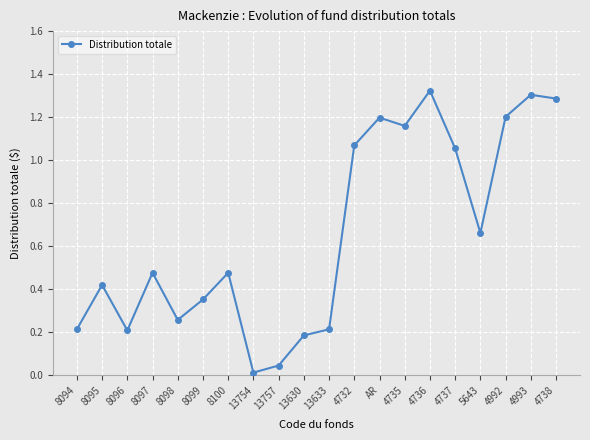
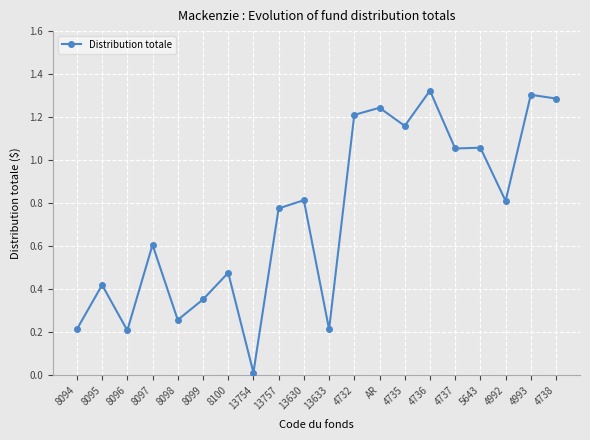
  {
    "8094": 0.21,
    "8095": 0.42,
    "8096": 0.21,
-   "8097": 0.48,
+   "8097": 0.61,
    "8098": 0.26,
    "8099": 0.35,
    "8100": 0.48,
    "13754": 0.01,
-   "13757": 0.05,
-   "13630": 0.19,
+   "13757": 0.78,
+   "13630": 0.81,
    "13633": 0.21,
-   "4732": 1.07,
-   "AR": 1.20,
+   "4732": 1.21,
+   "AR": 1.24,
    "4735": 1.16,
    "4736": 1.32,
    "4737": 1.05,
-   "5643": 0.66,
-   "4992": 1.20,
+   "5643": 1.06,
+   "4992": 0.81,
    "4993": 1.30,
    "4738": 1.29
  }
